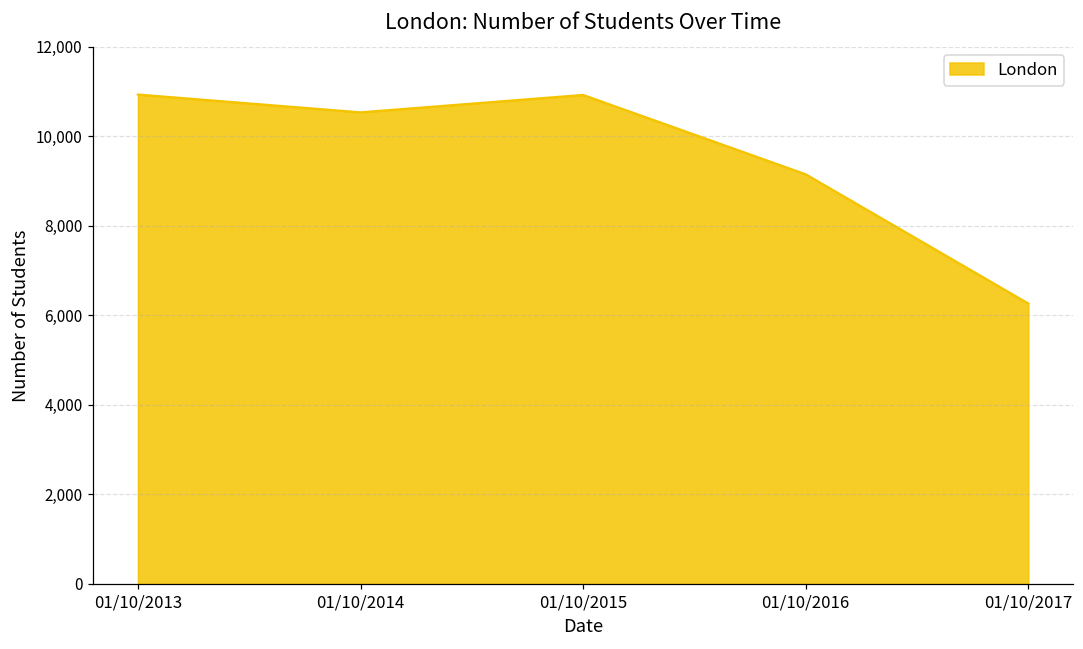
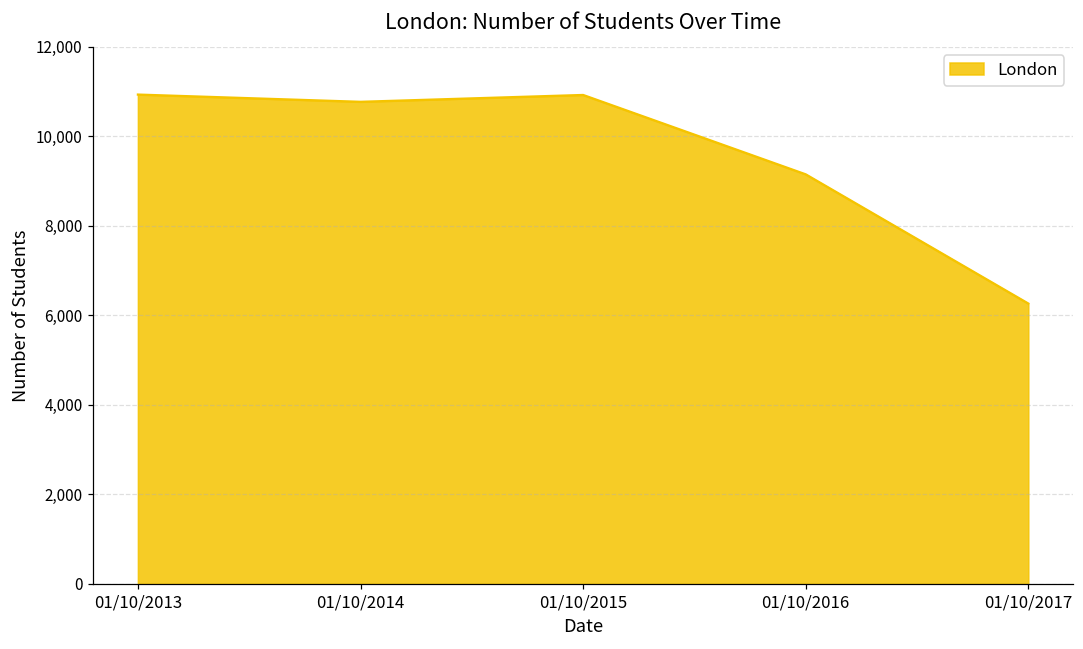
  {
    "01/10/2013": "10,900",
-   "01/10/2014": "10,500",
+   "01/10/2014": "10,800",
    "01/10/2015": "10,900",
    "01/10/2016": "9,200",
    "01/10/2017": "6,300"
  }
